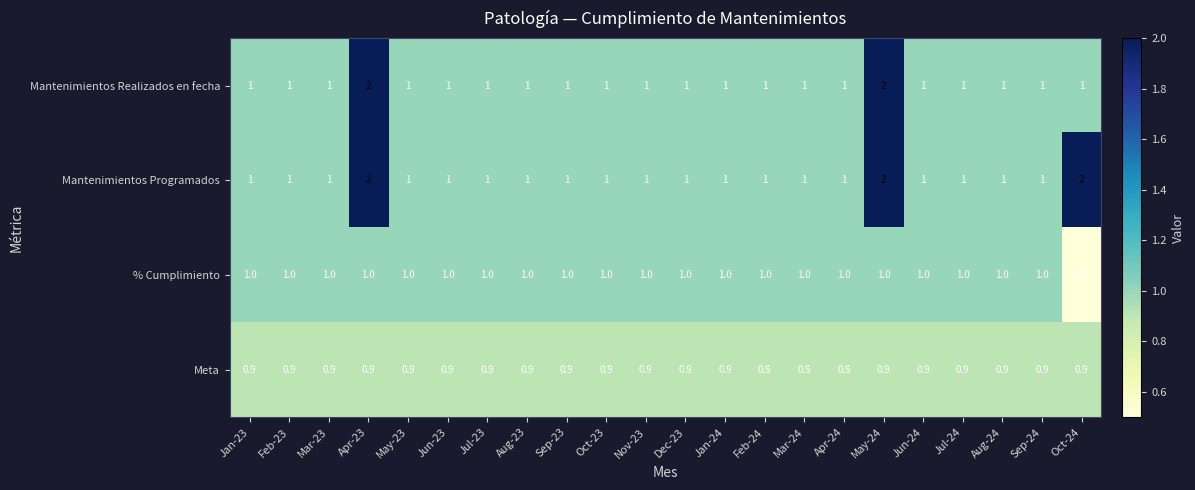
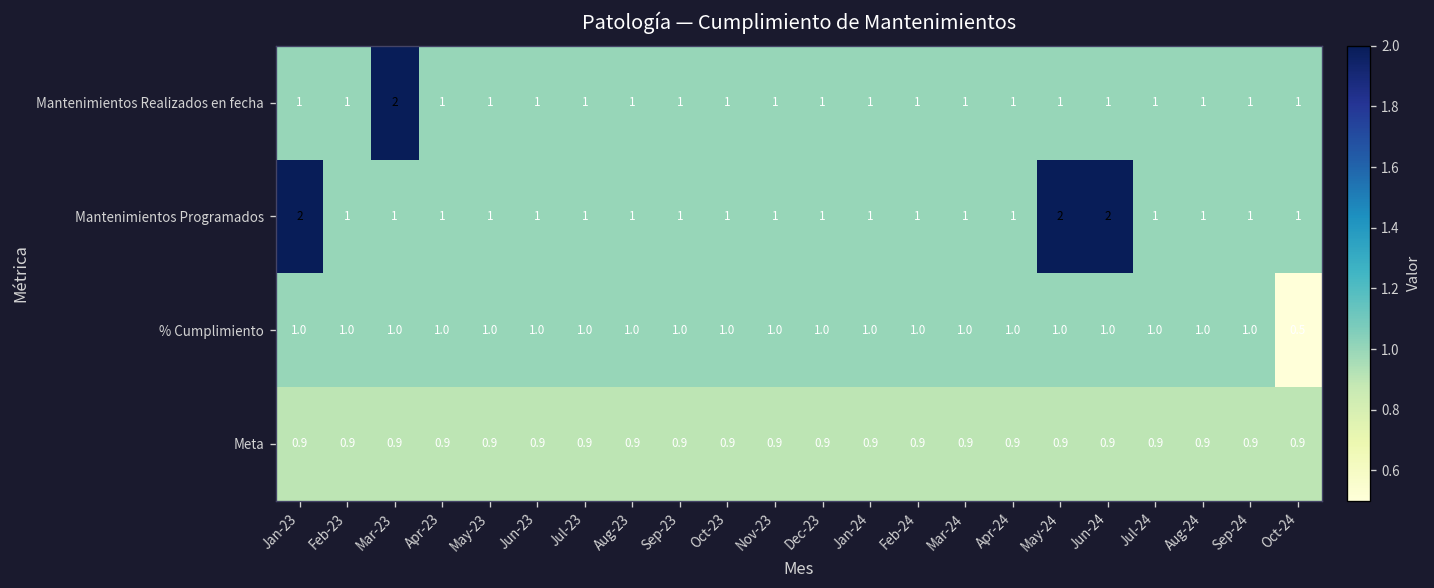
  {
    "Mantenimientos Realizados en fecha": {
      "Jan-23": 1,
      "Feb-23": 1,
-     "Mar-23": 1,
-     "Apr-23": 2,
+     "Mar-23": 2,
+     "Apr-23": 1,
      "May-23": 1,
      "Jun-23": 1,
      "Jul-23": 1,
      "Aug-23": 1,
      "Sep-23": 1,
      "Oct-23": 1,
      "Nov-23": 1,
      "Dec-23": 1,
      "Jan-24": 1,
      "Feb-24": 1,
      "Mar-24": 1,
      "Apr-24": 1,
-     "May-24": 2,
+     "May-24": 1,
      "Jun-24": 1,
      "Jul-24": 1,
      "Aug-24": 1,
      "Sep-24": 1,
      "Oct-24": 1
    },
    "Mantenimientos Programados": {
-     "Jan-23": 1,
+     "Jan-23": 2,
      "Feb-23": 1,
      "Mar-23": 1,
-     "Apr-23": 2,
+     "Apr-23": 1,
      "May-23": 1,
      "Jun-23": 1,
      "Jul-23": 1,
      "Aug-23": 1,
      "Sep-23": 1,
      "Oct-23": 1,
      "Nov-23": 1,
      "Dec-23": 1,
      "Jan-24": 1,
      "Feb-24": 1,
      "Mar-24": 1,
      "Apr-24": 1,
      "May-24": 2,
-     "Jun-24": 1,
+     "Jun-24": 2,
      "Jul-24": 1,
      "Aug-24": 1,
      "Sep-24": 1,
-     "Oct-24": 2
+     "Oct-24": 1
    },
    "% Cumplimiento": {
      "Jan-23": 1.0,
      "Feb-23": 1.0,
      "Mar-23": 1.0,
      "Apr-23": 1.0,
      "May-23": 1.0,
      "Jun-23": 1.0,
      "Jul-23": 1.0,
      "Aug-23": 1.0,
      "Sep-23": 1.0,
      "Oct-23": 1.0,
      "Nov-23": 1.0,
      "Dec-23": 1.0,
      "Jan-24": 1.0,
      "Feb-24": 1.0,
      "Mar-24": 1.0,
      "Apr-24": 1.0,
      "May-24": 1.0,
      "Jun-24": 1.0,
      "Jul-24": 1.0,
      "Aug-24": 1.0,
      "Sep-24": 1.0
    },
    "Meta": {
      "Jan-23": 0.9,
      "Feb-23": 0.9,
      "Mar-23": 0.9,
      "Apr-23": 0.9,
      "May-23": 0.9,
      "Jun-23": 0.9,
      "Jul-23": 0.9,
      "Aug-23": 0.9,
      "Sep-23": 0.9,
      "Oct-23": 0.9,
      "Nov-23": 0.9,
      "Dec-23": 0.9,
      "Jan-24": 0.9,
      "Feb-24": 0.9,
      "Mar-24": 0.9,
      "Apr-24": 0.9,
      "May-24": 0.9,
      "Jun-24": 0.9,
      "Jul-24": 0.9,
      "Aug-24": 0.9,
      "Sep-24": 0.9,
      "Oct-24": 0.9
    }
  }
